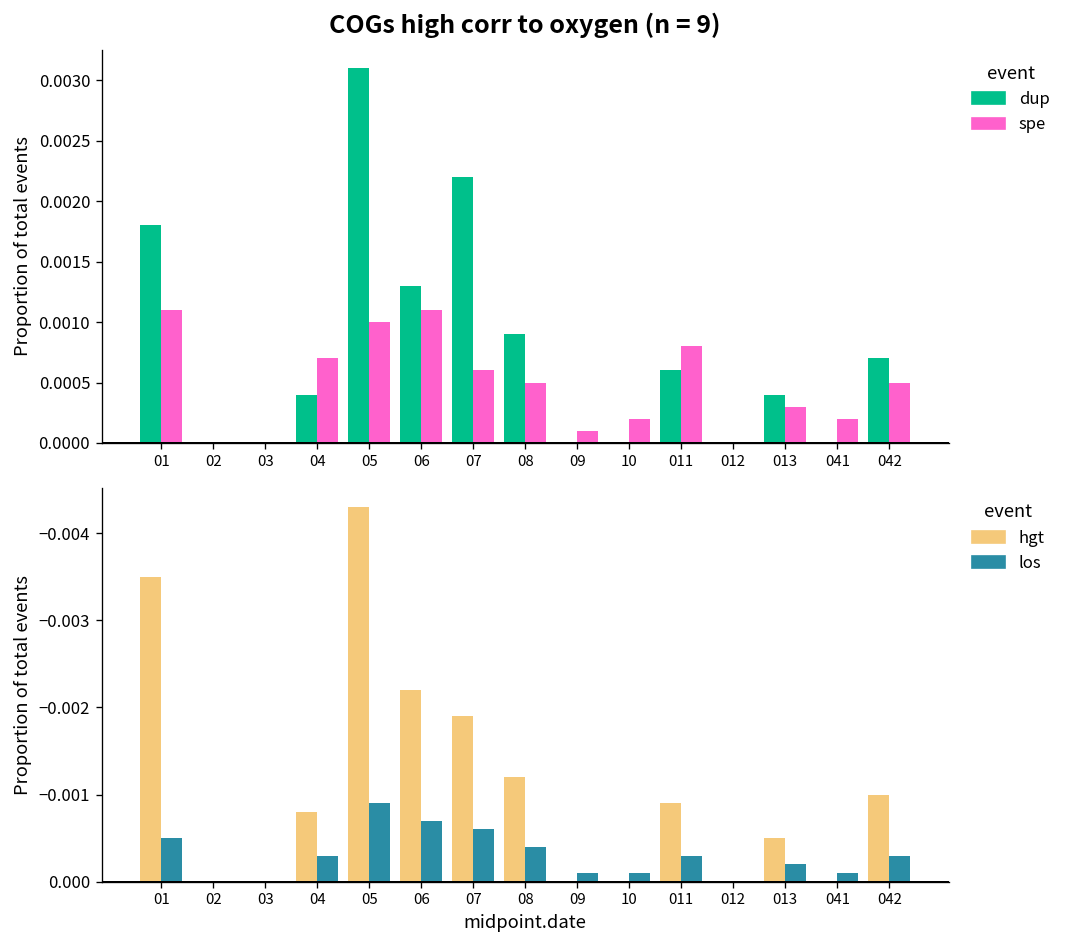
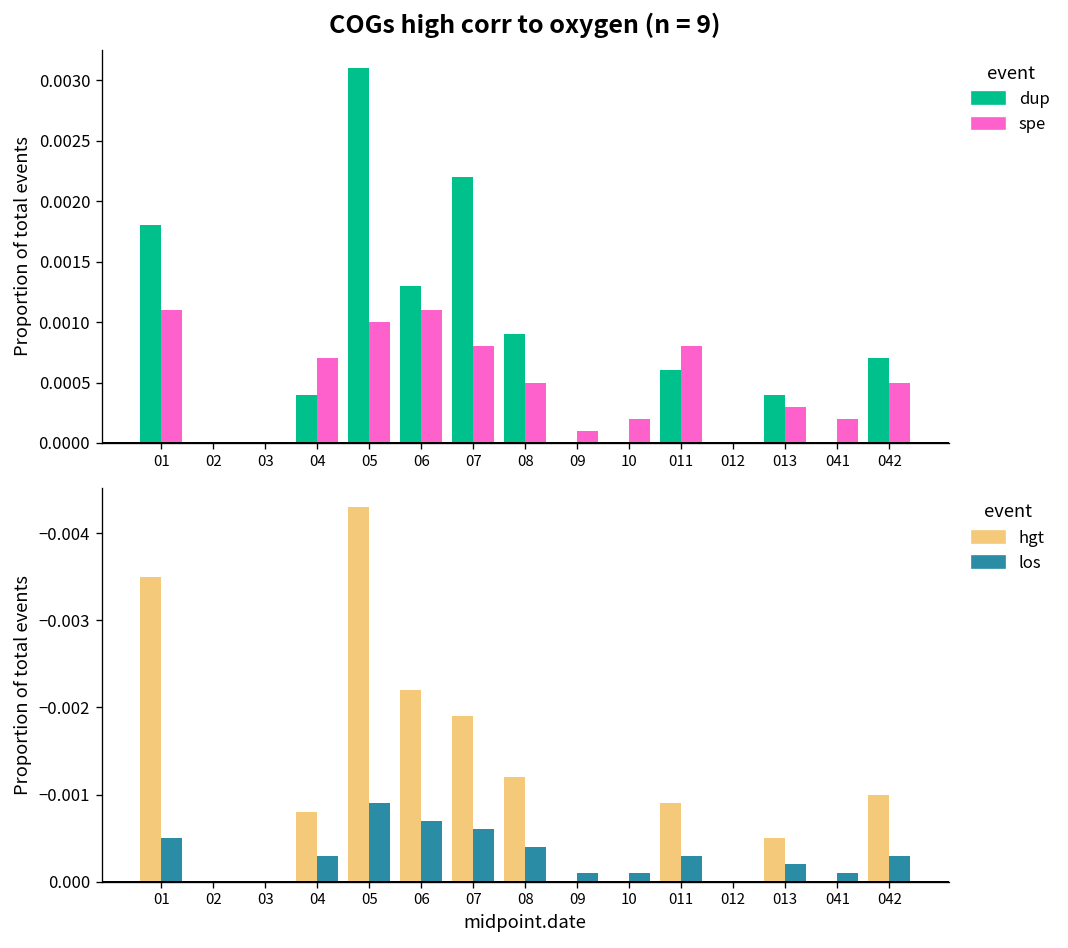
  {
    "COGs high corr to oxygen (n = 9)": {
      "dup": {
        "01": 0.0018,
        "02": 0.0000,
        "03": 0.0000,
        "04": 0.0004,
        "05": 0.0031,
        "06": 0.0013,
        "07": 0.0022,
        "08": 0.0009,
        "09": 0.0000,
        "10": 0.0000,
        "011": 0.0006,
        "012": 0.0000,
        "013": 0.0004,
        "041": 0.0000,
        "042": 0.0007
      },
      "spe": {
        "01": 0.0011,
        "02": 0.0000,
        "03": 0.0000,
        "04": 0.0007,
        "05": 0.0010,
        "06": 0.0011,
-       "07": 0.0006,
+       "07": 0.0008,
        "08": 0.0005,
        "09": 0.0001,
        "10": 0.0002,
        "011": 0.0008,
        "012": 0.0000,
        "013": 0.0003,
        "041": 0.0002,
        "042": 0.0005
      }
    }
  }
